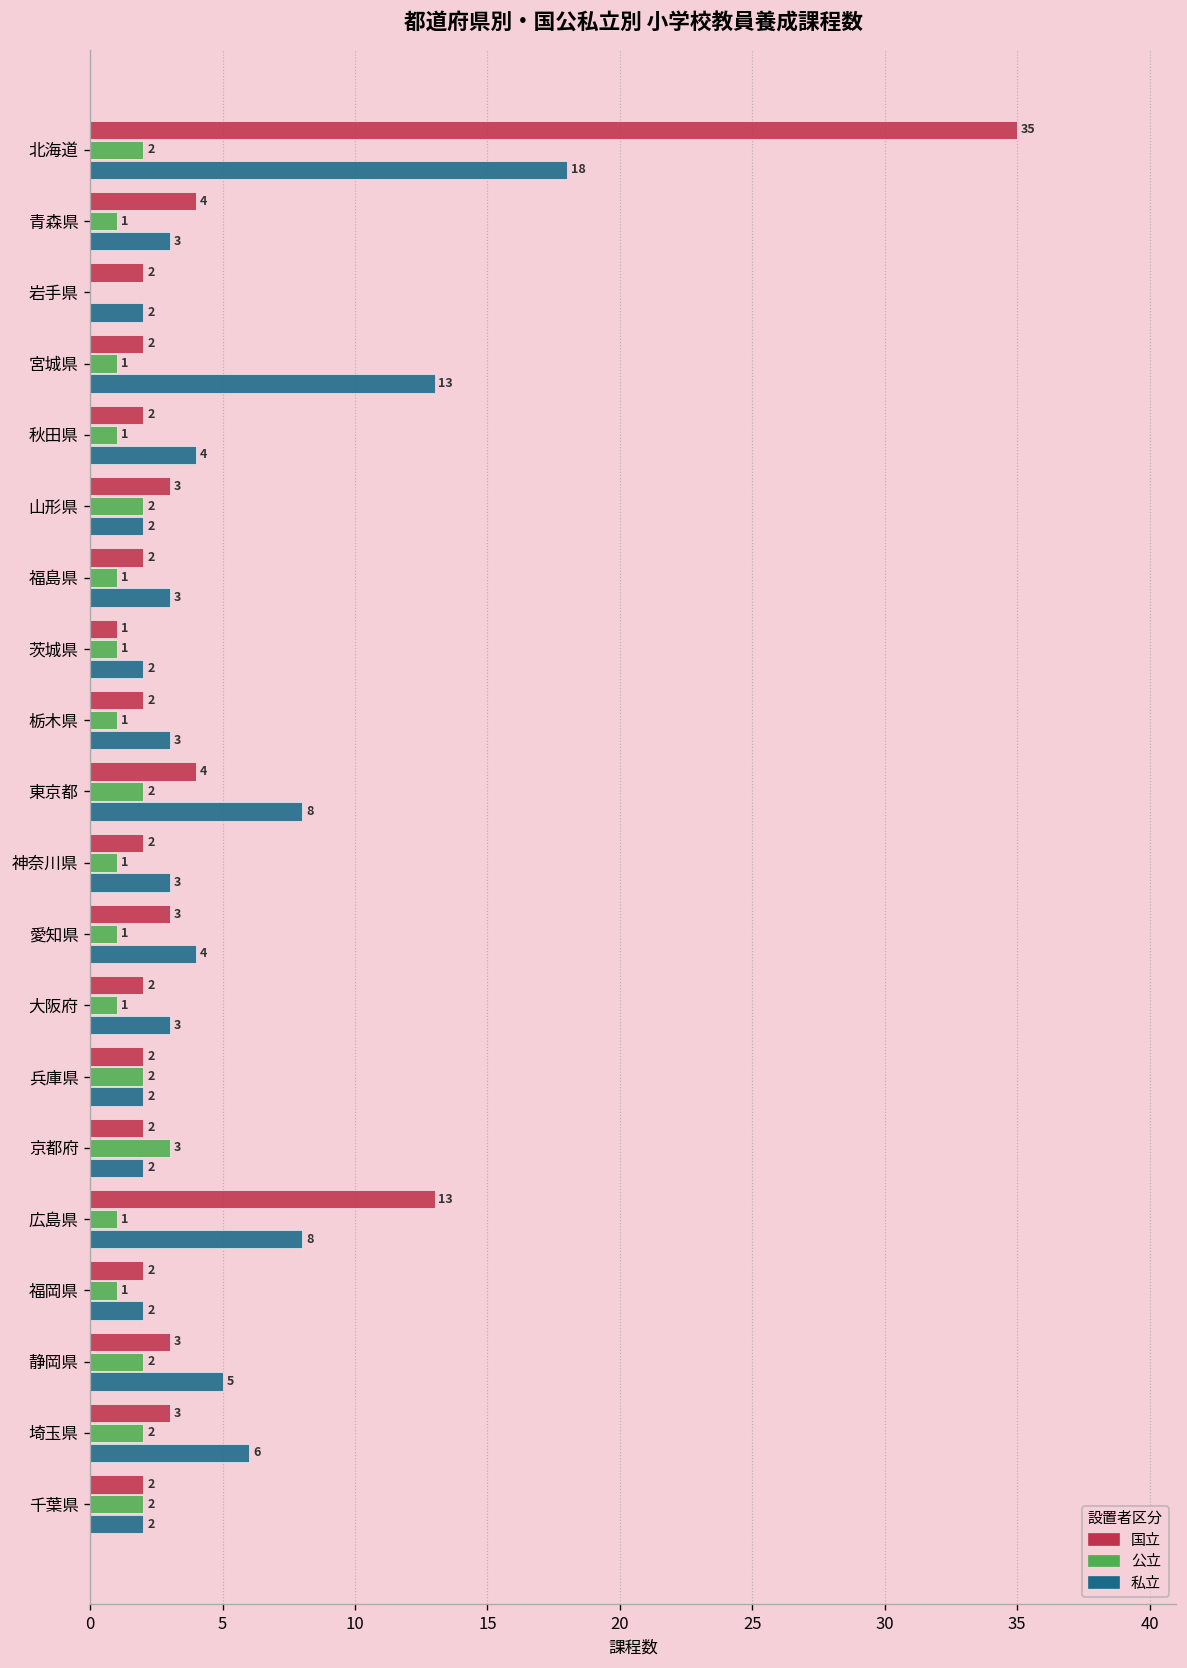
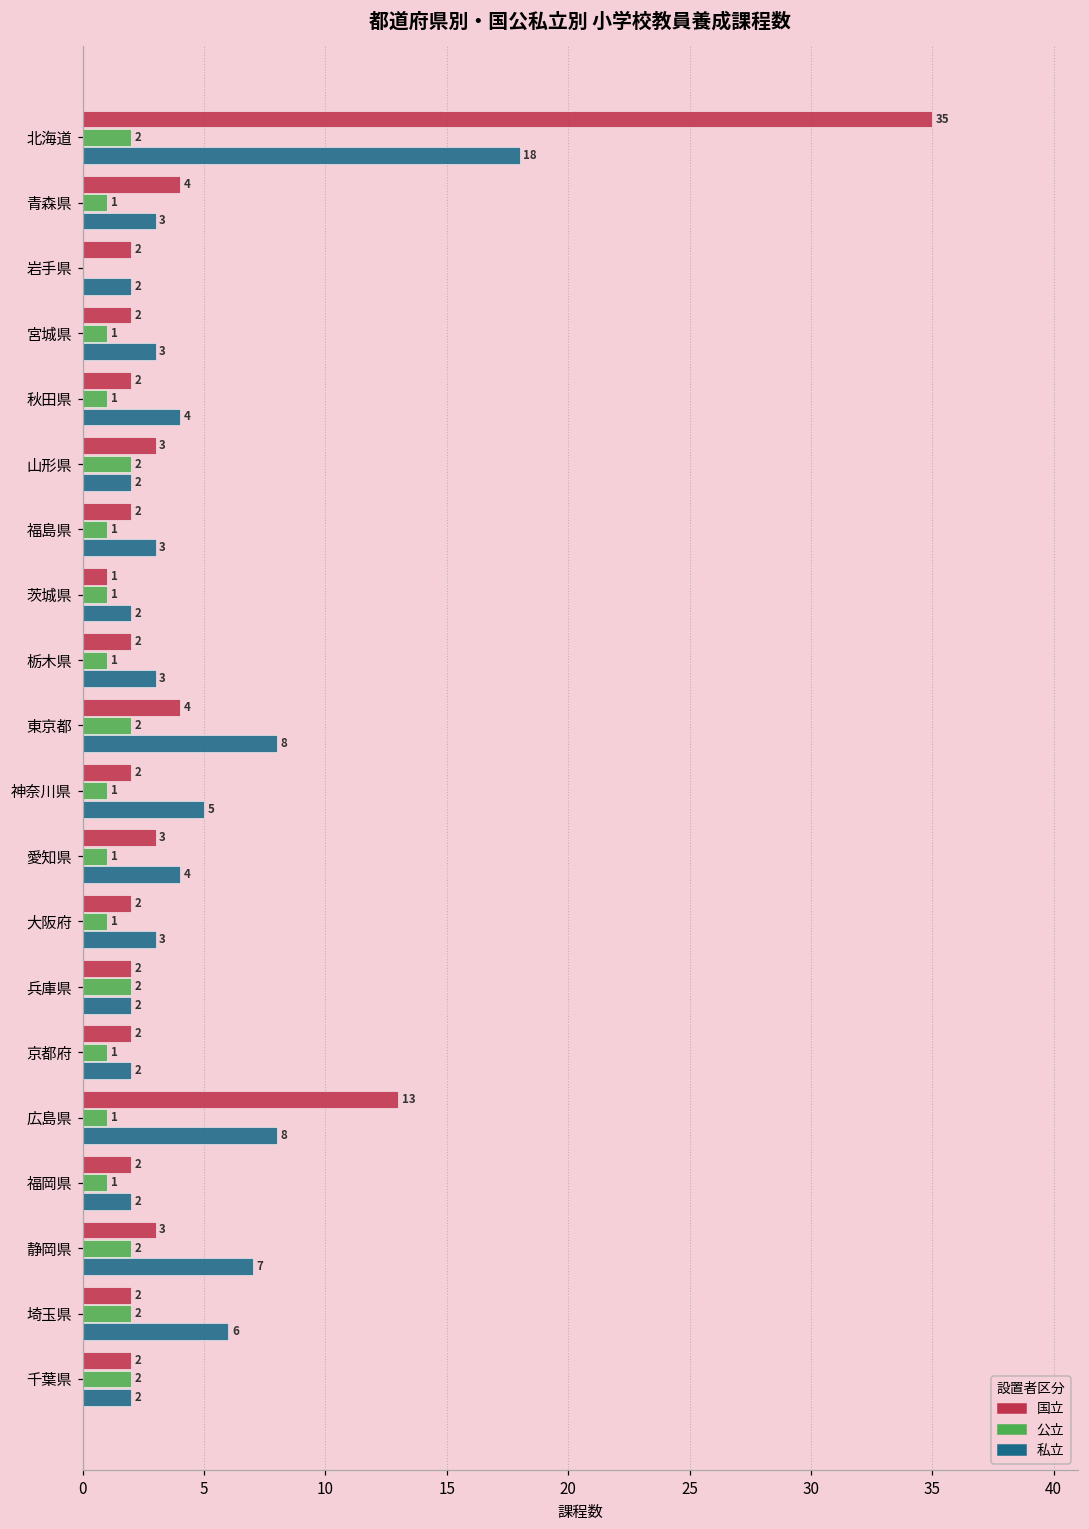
  {
    "国立": {
      "北海道": 35,
      "青森県": 4,
      "岩手県": 2,
      "宮城県": 2,
      "秋田県": 2,
      "山形県": 3,
      "福島県": 2,
      "茨城県": 1,
      "栃木県": 2,
      "東京都": 4,
      "神奈川県": 2,
      "愛知県": 3,
      "大阪府": 2,
      "兵庫県": 2,
      "京都府": 2,
      "広島県": 13,
      "福岡県": 2,
      "静岡県": 3,
-     "埼玉県": 3,
+     "埼玉県": 2,
      "千葉県": 2
    },
    "公立": {
      "北海道": 2,
      "青森県": 1,
      "宮城県": 1,
      "秋田県": 1,
      "山形県": 2,
      "福島県": 1,
      "茨城県": 1,
      "栃木県": 1,
      "東京都": 2,
      "神奈川県": 1,
      "愛知県": 1,
      "大阪府": 1,
      "兵庫県": 2,
-     "京都府": 3,
+     "京都府": 1,
      "広島県": 1,
      "福岡県": 1,
      "静岡県": 2,
      "埼玉県": 2,
      "千葉県": 2
    },
    "私立": {
      "北海道": 18,
      "青森県": 3,
      "岩手県": 2,
-     "宮城県": 13,
+     "宮城県": 3,
      "秋田県": 4,
      "山形県": 2,
      "福島県": 3,
      "茨城県": 2,
      "栃木県": 3,
      "東京都": 8,
-     "神奈川県": 3,
+     "神奈川県": 5,
      "愛知県": 4,
      "大阪府": 3,
      "兵庫県": 2,
      "京都府": 2,
      "広島県": 8,
      "福岡県": 2,
-     "静岡県": 5,
+     "静岡県": 7,
      "埼玉県": 6,
      "千葉県": 2
    }
  }
